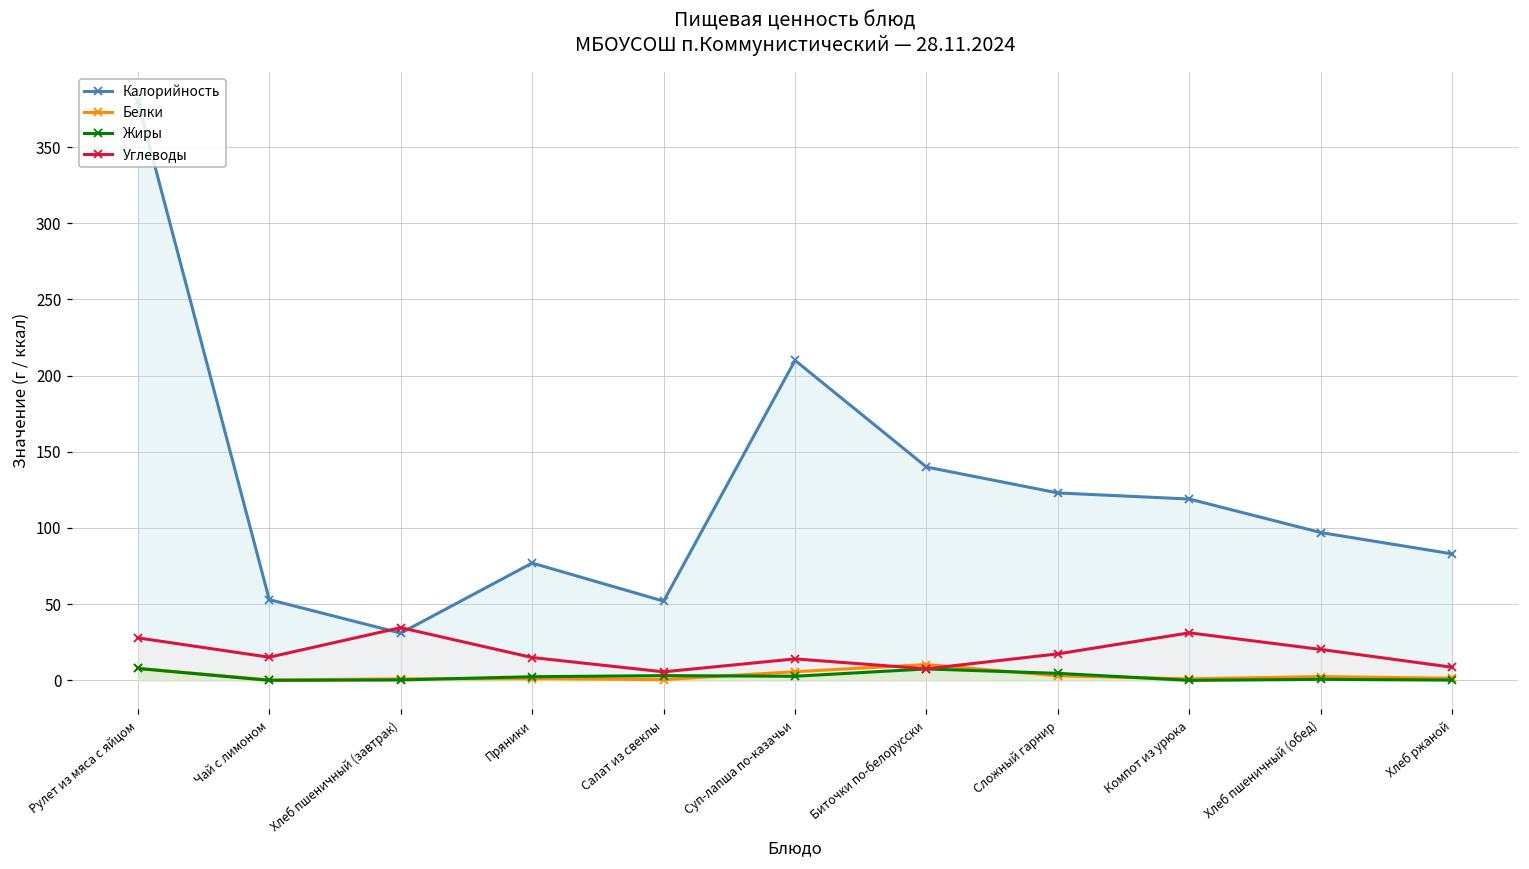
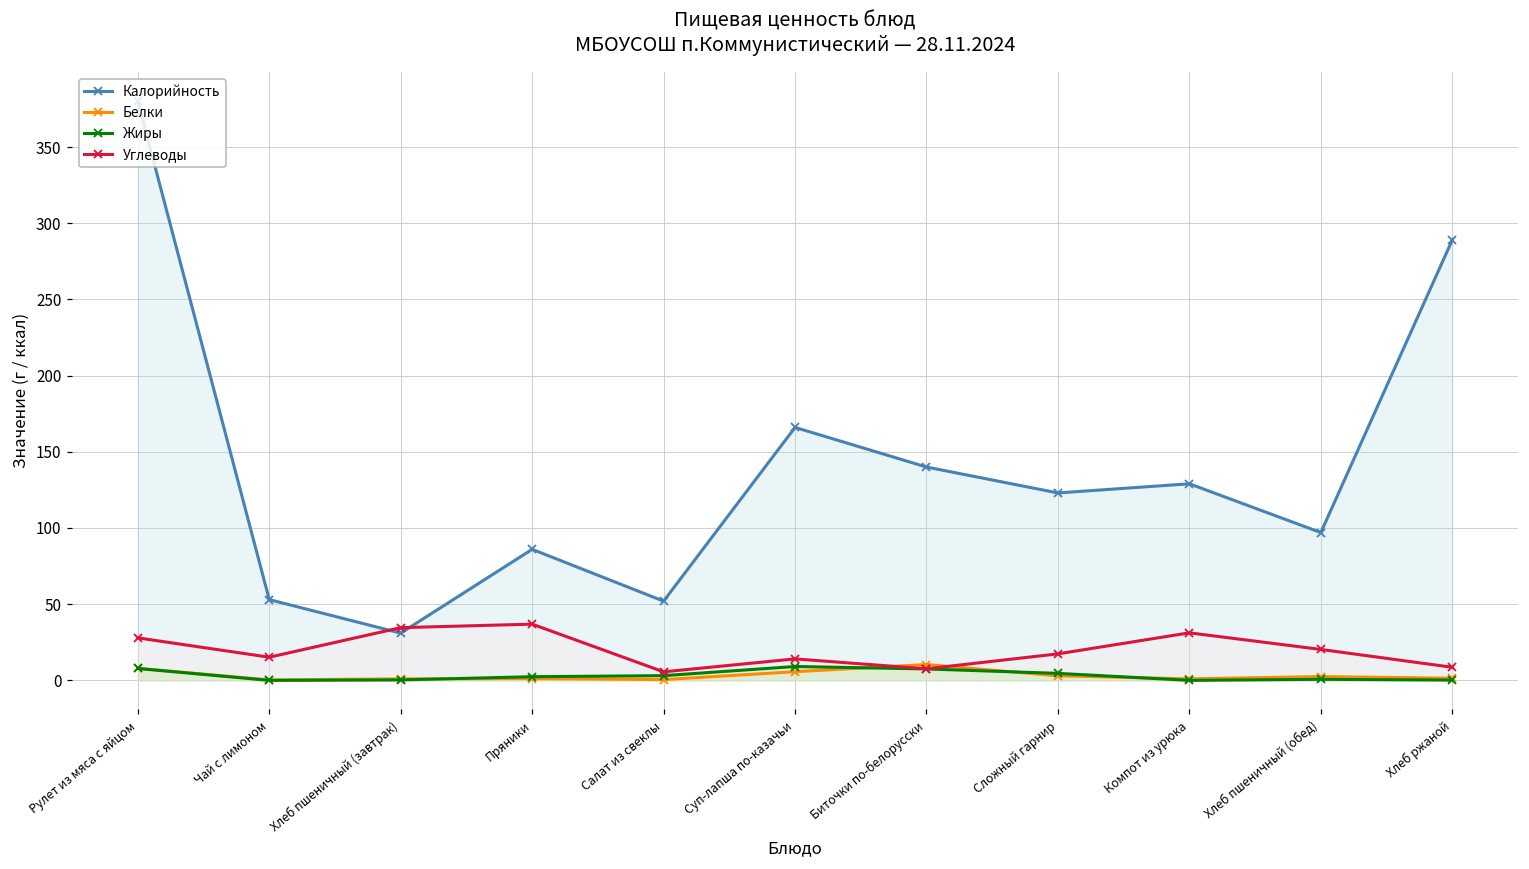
  {
    "Калорийность": {
      "Чай с лимоном": 53,
      "Хлеб пшеничный (завтрак)": 31,
-     "Пряники": 77,
+     "Пряники": 86,
      "Салат из свеклы": 52,
-     "Суп-лапша по-казачьи": 210,
+     "Суп-лапша по-казачьи": 166,
      "Биточки по-белорусски": 140,
      "Сложный гарнир": 123,
-     "Компот из урюка": 119,
+     "Компот из урюка": 129,
      "Хлеб пшеничный (обед)": 97,
-     "Хлеб ржаной": 83
+     "Хлеб ржаной": 289
    },
    "Белки": {
      "Салат из свеклы": 1,
      "Суп-лапша по-казачьи": 6,
      "Биточки по-белорусски": 10
    },
    "Жиры": {
      "Салат из свеклы": 3,
-     "Суп-лапша по-казачьи": 3
+     "Суп-лапша по-казачьи": 9
    },
    "Углеводы": {
      "Рулет из мяса с яйцом": 28,
      "Чай с лимоном": 15,
      "Хлеб пшеничный (завтрак)": 35,
-     "Пряники": 15,
+     "Пряники": 37,
      "Салат из свеклы": 6,
      "Суп-лапша по-казачьи": 14,
      "Сложный гарнир": 17,
      "Компот из урюка": 31,
      "Хлеб пшеничный (обед)": 20,
      "Хлеб ржаной": 9
    }
  }
